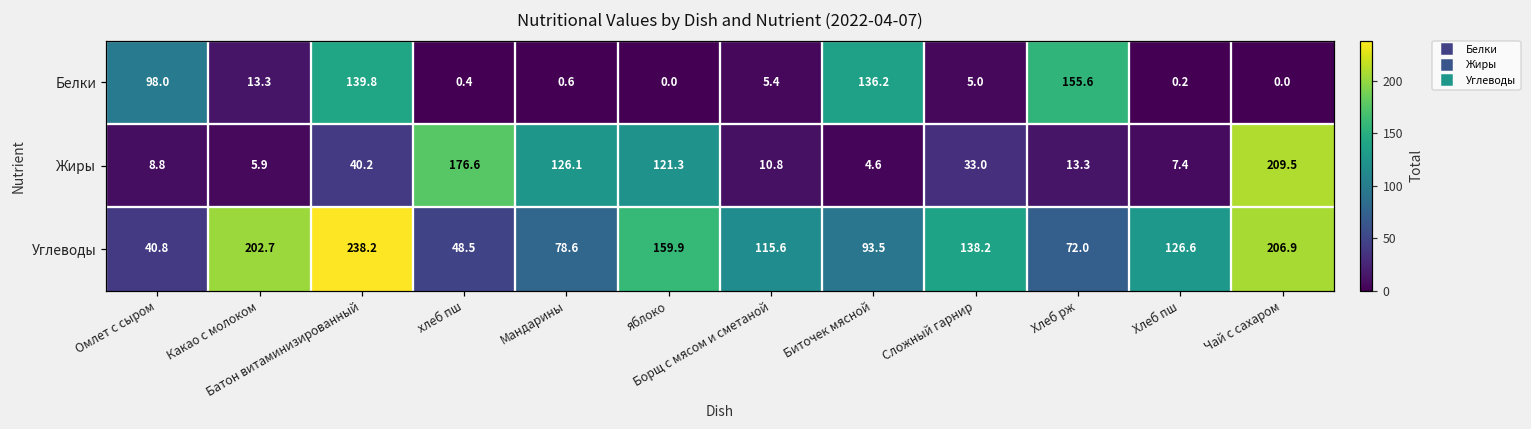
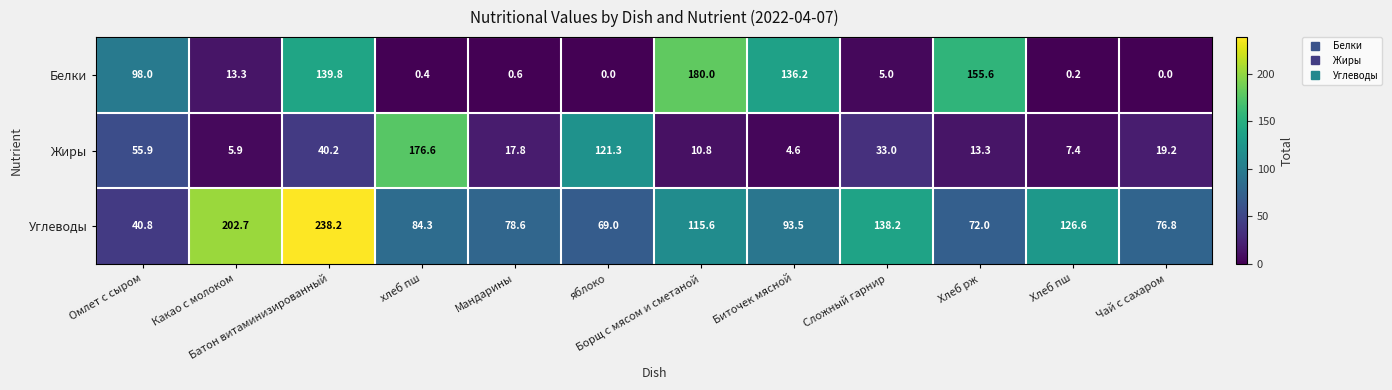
  {
    "Белки": {
      "Омлет с сыром": 98.0,
      "Какао с молоком": 13.3,
      "Батон витаминизированный": 139.8,
      "хлеб пш": 0.4,
      "Мандарины": 0.6,
      "яблоко": 0.0,
-     "Борщ с мясом и сметаной": 5.4,
+     "Борщ с мясом и сметаной": 180.0,
      "Биточек мясной": 136.2,
      "Сложный гарнир": 5.0,
      "Хлеб рж": 155.6,
      "Хлеб пш": 0.2,
      "Чай с сахаром": 0.0
    },
    "Жиры": {
-     "Омлет с сыром": 8.8,
+     "Омлет с сыром": 55.9,
      "Какао с молоком": 5.9,
      "Батон витаминизированный": 40.2,
      "хлеб пш": 176.6,
-     "Мандарины": 126.1,
+     "Мандарины": 17.8,
      "яблоко": 121.3,
      "Борщ с мясом и сметаной": 10.8,
      "Биточек мясной": 4.6,
      "Сложный гарнир": 33.0,
      "Хлеб рж": 13.3,
      "Хлеб пш": 7.4,
-     "Чай с сахаром": 209.5
+     "Чай с сахаром": 19.2
    },
    "Углеводы": {
      "Омлет с сыром": 40.8,
      "Какао с молоком": 202.7,
      "Батон витаминизированный": 238.2,
-     "хлеб пш": 48.5,
+     "хлеб пш": 84.3,
      "Мандарины": 78.6,
-     "яблоко": 159.9,
+     "яблоко": 69.0,
      "Борщ с мясом и сметаной": 115.6,
      "Биточек мясной": 93.5,
      "Сложный гарнир": 138.2,
      "Хлеб рж": 72.0,
      "Хлеб пш": 126.6,
-     "Чай с сахаром": 206.9
+     "Чай с сахаром": 76.8
    }
  }
